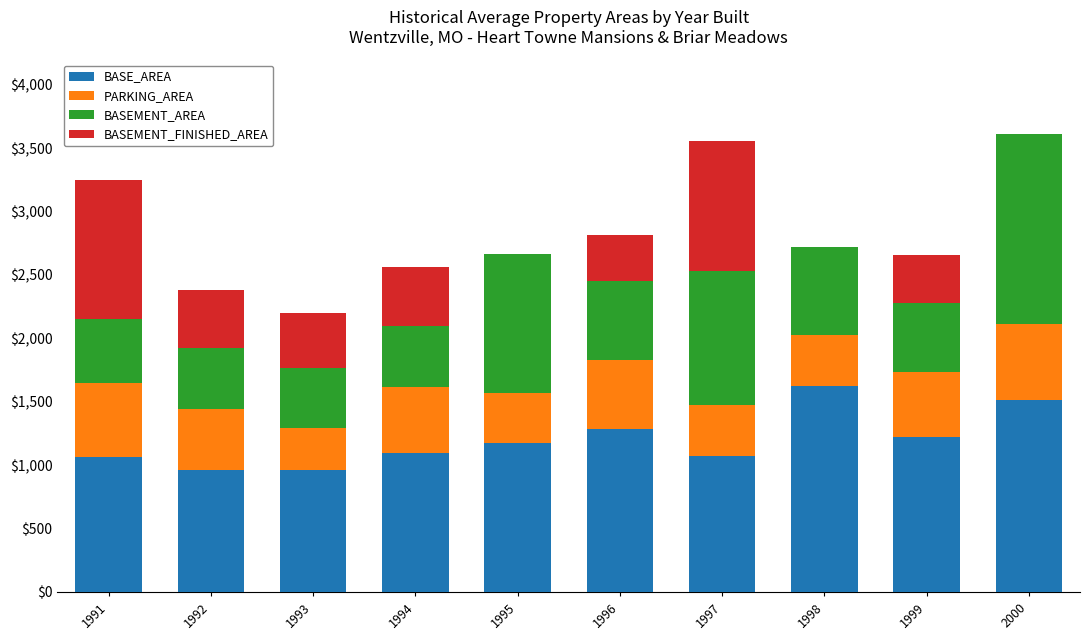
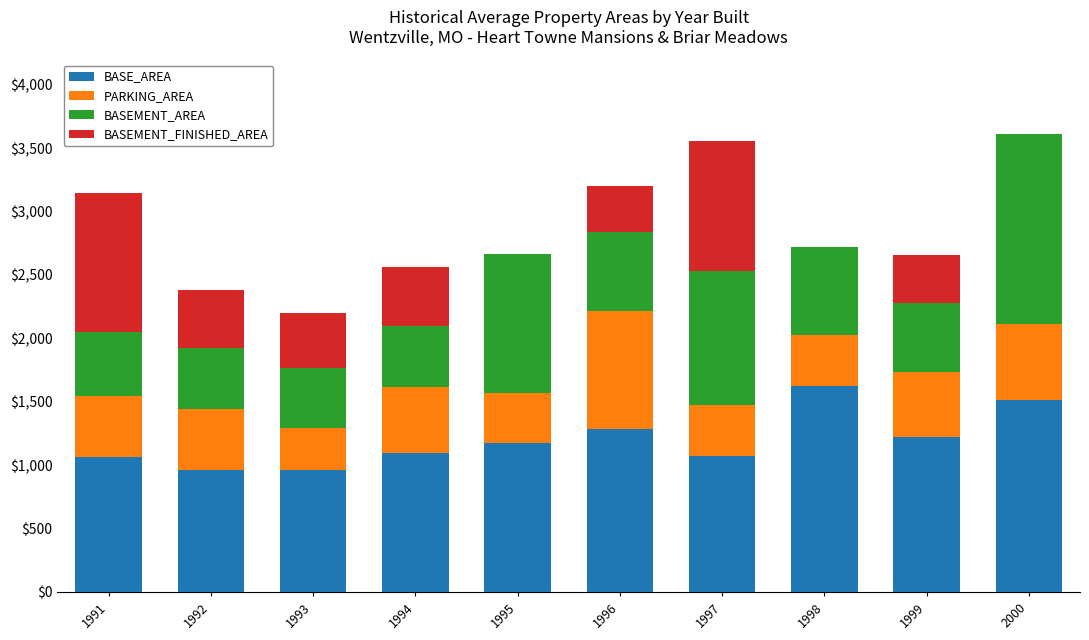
  {
    "BASE_AREA": {
      "1991": "$1,060",
      "1992": "$960",
      "1993": "$960",
      "1994": "$1,090",
      "1995": "$1,170",
      "1996": "$1,280",
      "1997": "$1,080",
      "1998": "$1,620",
      "1999": "$1,220",
      "2000": "$1,510"
    },
    "PARKING_AREA": {
-     "1991": "$580",
+     "1991": "$480",
      "1992": "$480",
      "1993": "$330",
      "1994": "$530",
      "1995": "$400",
-     "1996": "$550",
+     "1996": "$930",
      "1997": "$400",
      "1998": "$400",
      "1999": "$510",
      "2000": "$600"
    },
    "BASEMENT_AREA": {
      "1991": "$500",
      "1992": "$480",
      "1993": "$480",
      "1994": "$480",
      "1995": "$1,100",
      "1996": "$620",
      "1997": "$1,060",
      "1998": "$700",
      "1999": "$550",
      "2000": "$1,500"
    },
    "BASEMENT_FINISHED_AREA": {
      "1991": "$1,100",
      "1992": "$460",
      "1993": "$430",
      "1994": "$460",
      "1995": "$0",
      "1996": "$360",
      "1997": "$1,030",
      "1998": "$0",
      "1999": "$380",
      "2000": "$0"
    }
  }
